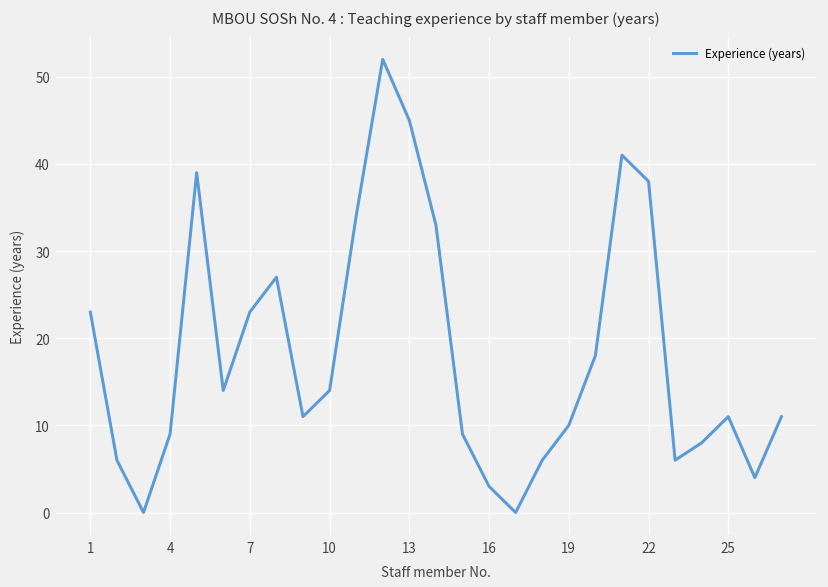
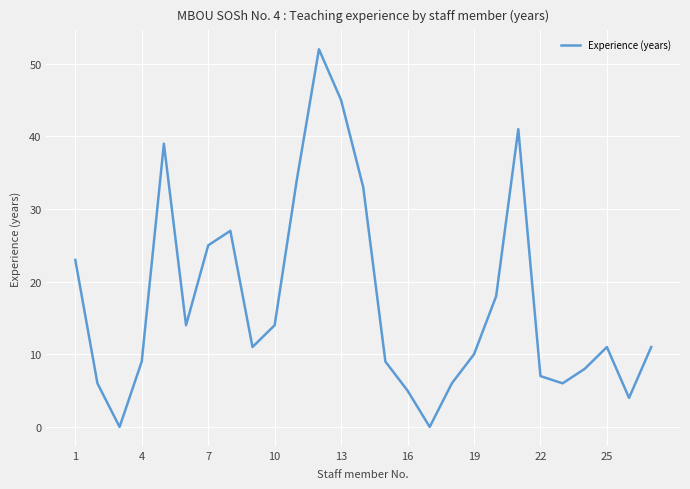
  {
    "1": 23,
    "4": 9,
-   "7": 23,
+   "7": 25,
    "10": 14,
    "13": 45,
-   "16": 3,
+   "16": 5,
    "19": 10,
-   "22": 38,
+   "22": 7,
    "25": 11
  }
